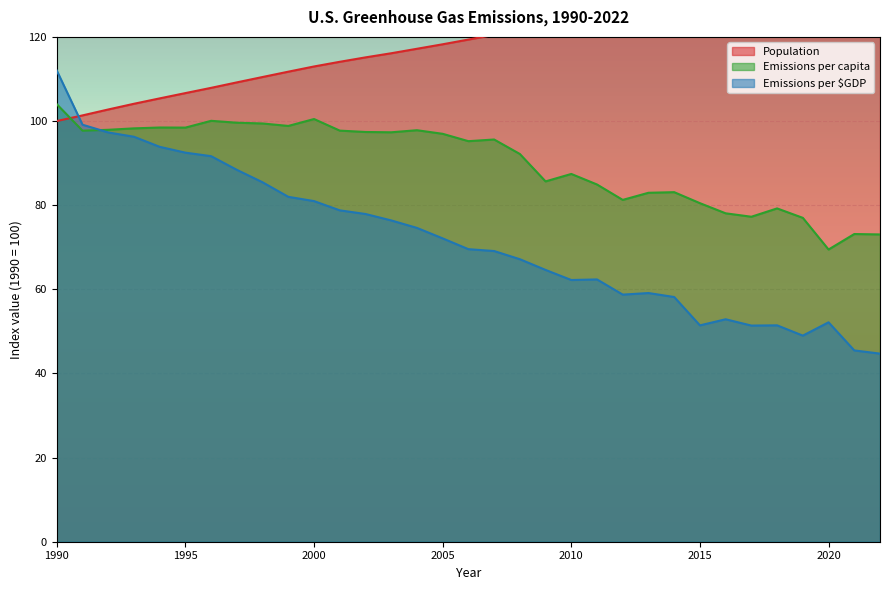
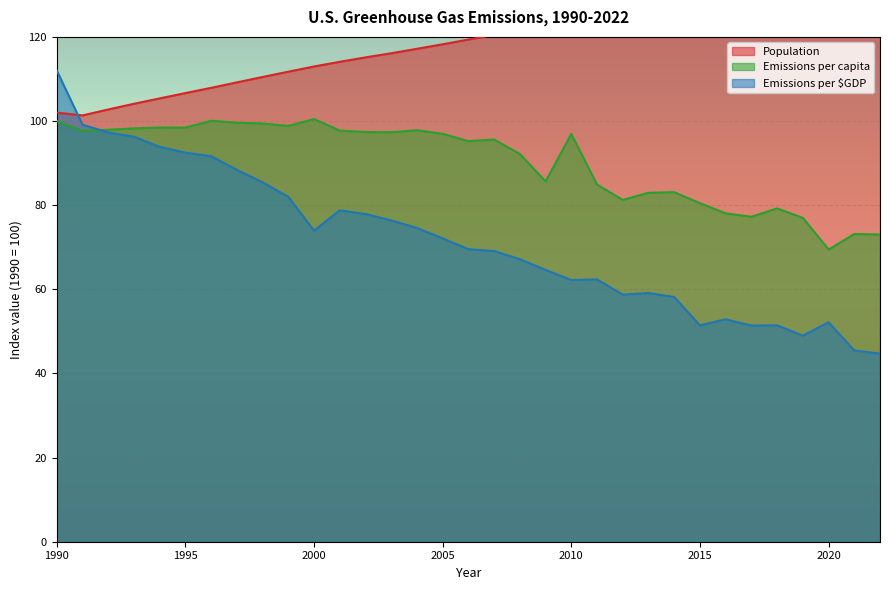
  {
    "Population": {
-     "1990": 100,
+     "1990": 102,
      "1995": 107,
      "2000": 113,
      "2005": 118
    },
    "Emissions per capita": {
-     "1990": 104,
+     "1990": 100,
      "1995": 98,
      "2000": 100,
      "2005": 97,
-     "2010": 87,
+     "2010": 97,
      "2015": 80,
      "2020": 69
    },
    "Emissions per $GDP": {
      "1990": 112,
      "1995": 92,
-     "2000": 81,
+     "2000": 74,
      "2005": 72,
      "2010": 62,
      "2015": 51,
      "2020": 52
    }
  }
